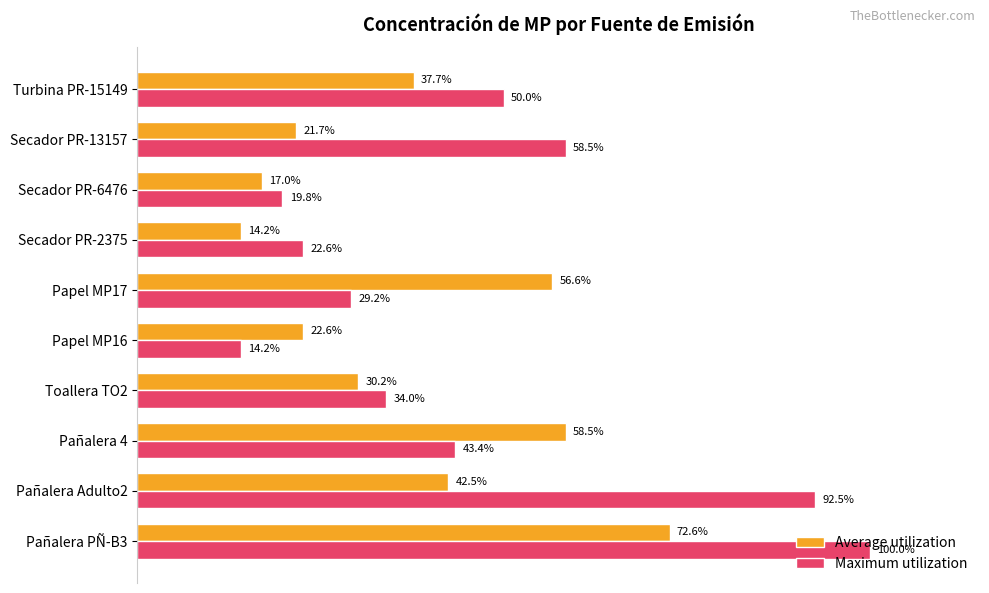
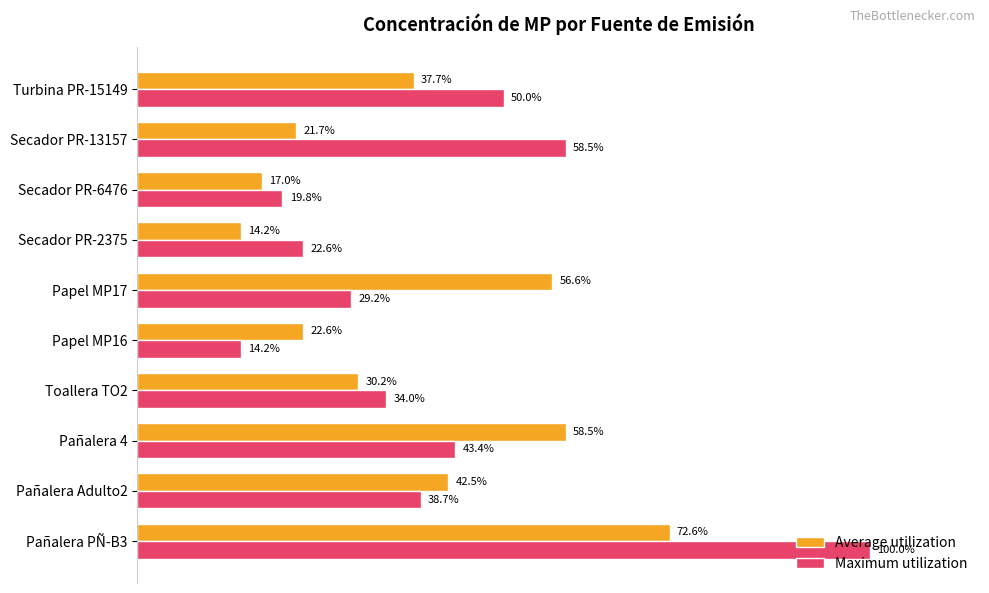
  {
    "Average utilization": {
      "Turbina PR-15149": "37.7%",
      "Secador PR-13157": "21.7%",
      "Secador PR-6476": "17.0%",
      "Secador PR-2375": "14.2%",
      "Papel MP17": "56.6%",
      "Papel MP16": "22.6%",
      "Toallera TO2": "30.2%",
      "Pañalera 4": "58.5%",
      "Pañalera Adulto2": "42.5%",
      "Pañalera PÑ-B3": "72.6%"
    },
    "Maximum utilization": {
      "Turbina PR-15149": "50.0%",
      "Secador PR-13157": "58.5%",
      "Secador PR-6476": "19.8%",
      "Secador PR-2375": "22.6%",
      "Papel MP17": "29.2%",
      "Papel MP16": "14.2%",
      "Toallera TO2": "34.0%",
      "Pañalera 4": "43.4%",
-     "Pañalera Adulto2": "92.5%",
+     "Pañalera Adulto2": "38.7%",
      "Pañalera PÑ-B3": "100.0%"
    }
  }
